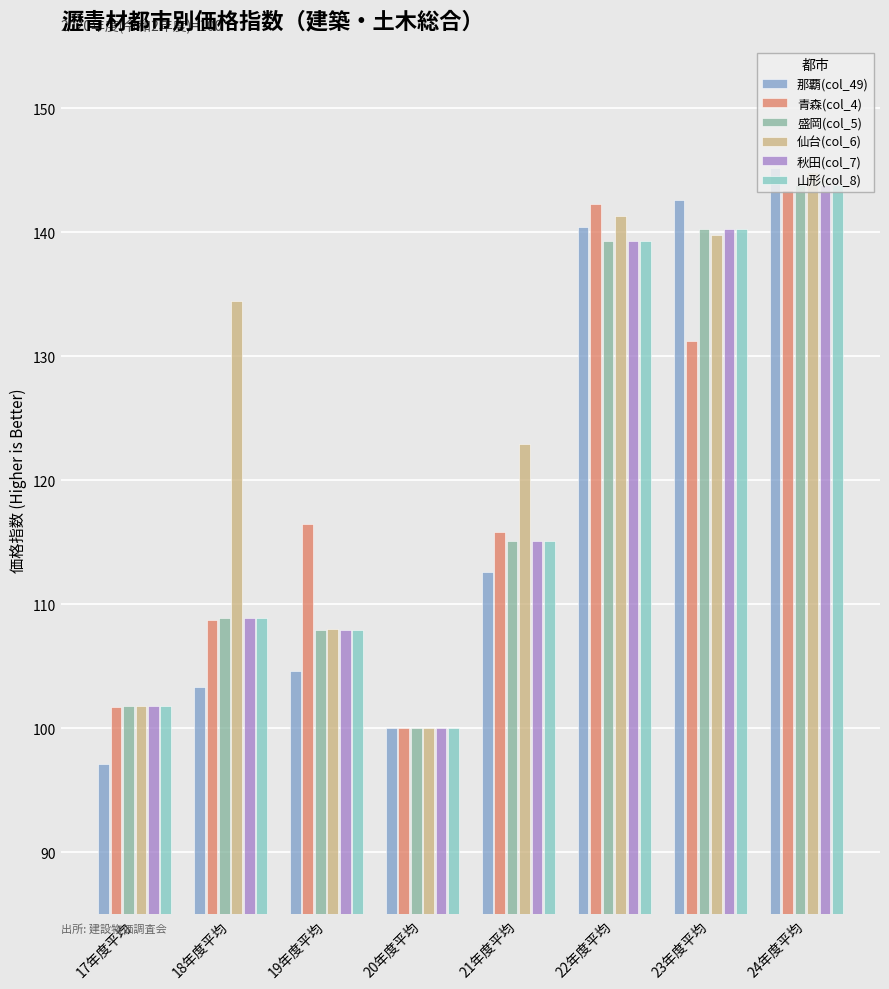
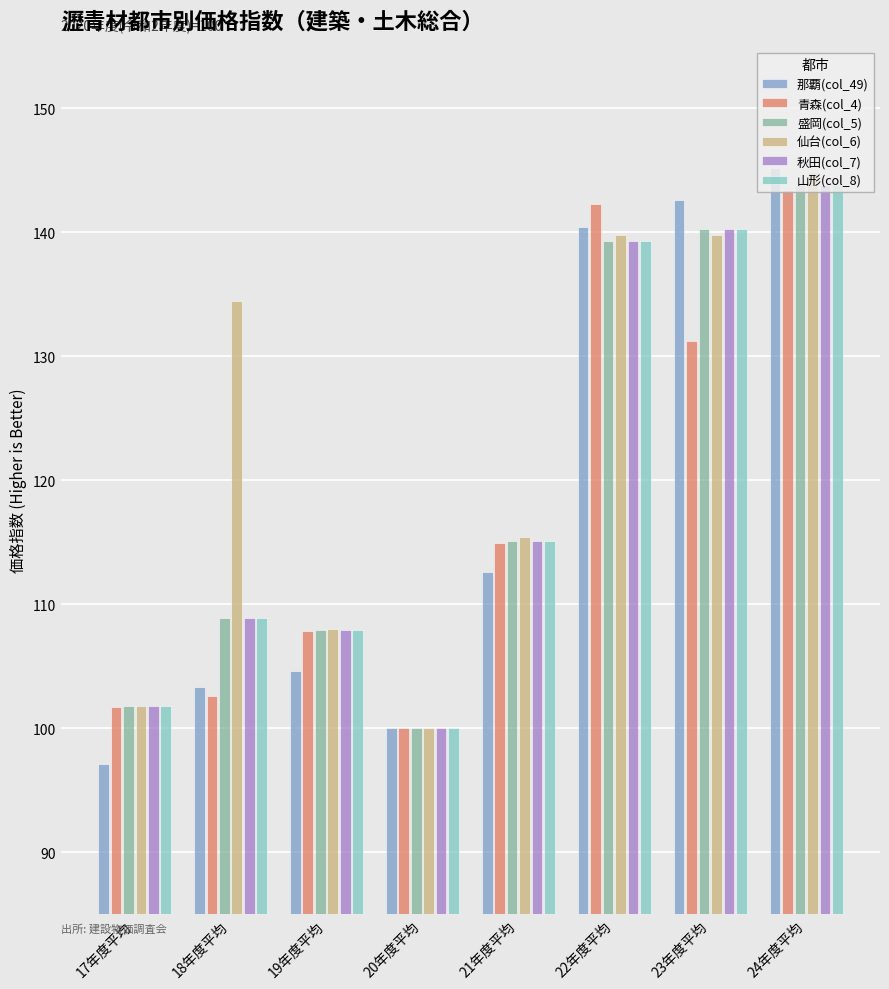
  {
    "青森(col_4)": {
      "17年度平均": 101.7,
-     "18年度平均": 108.7,
-     "19年度平均": 116.5,
+     "18年度平均": 102.6,
+     "19年度平均": 107.8,
      "20年度平均": 100.0,
-     "21年度平均": 115.8,
+     "21年度平均": 114.9,
      "22年度平均": 142.3,
      "23年度平均": 131.2
    },
    "仙台(col_6)": {
      "17年度平均": 101.8,
      "18年度平均": 134.5,
      "19年度平均": 108.0,
      "20年度平均": 100.0,
-     "21年度平均": 122.9,
-     "22年度平均": 141.3,
+     "21年度平均": 115.4,
+     "22年度平均": 139.8,
      "23年度平均": 139.8
    }
  }
